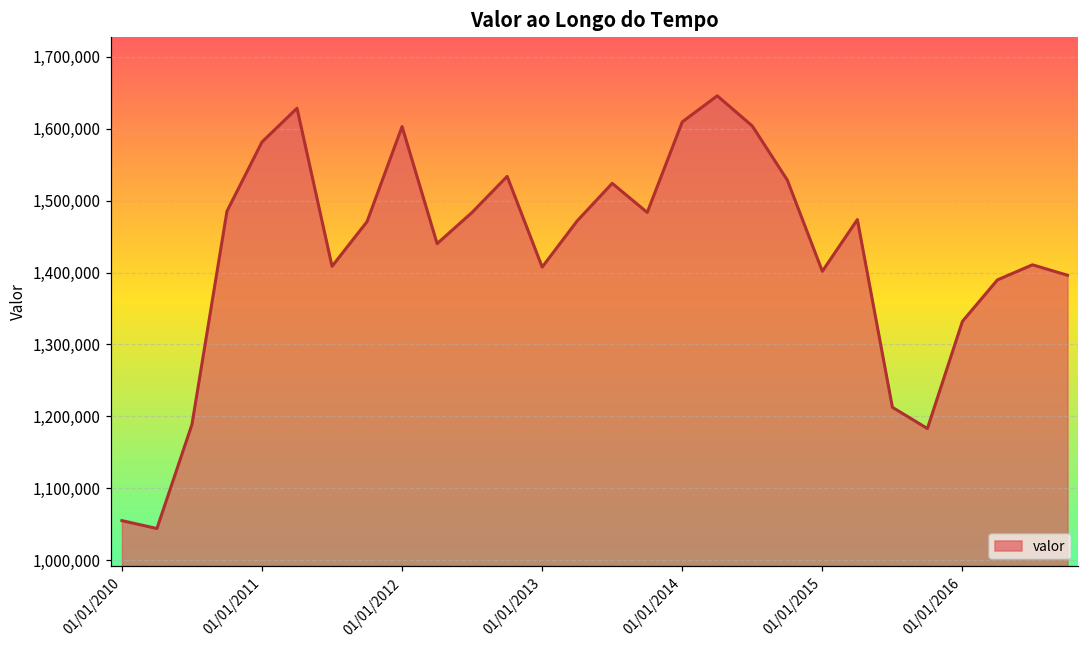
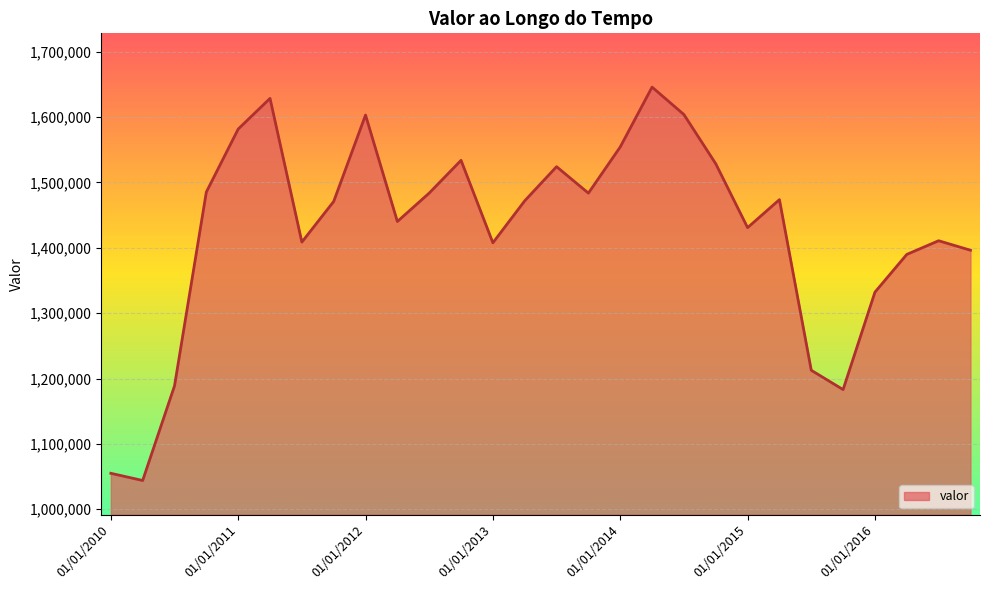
  {
    "01/01/2010": "1,050,000",
    "01/01/2011": "1,580,000",
    "01/01/2012": "1,600,000",
    "01/01/2013": "1,410,000",
-   "01/01/2014": "1,610,000",
-   "01/01/2015": "1,400,000",
+   "01/01/2014": "1,550,000",
+   "01/01/2015": "1,430,000",
    "01/01/2016": "1,330,000"
  }
